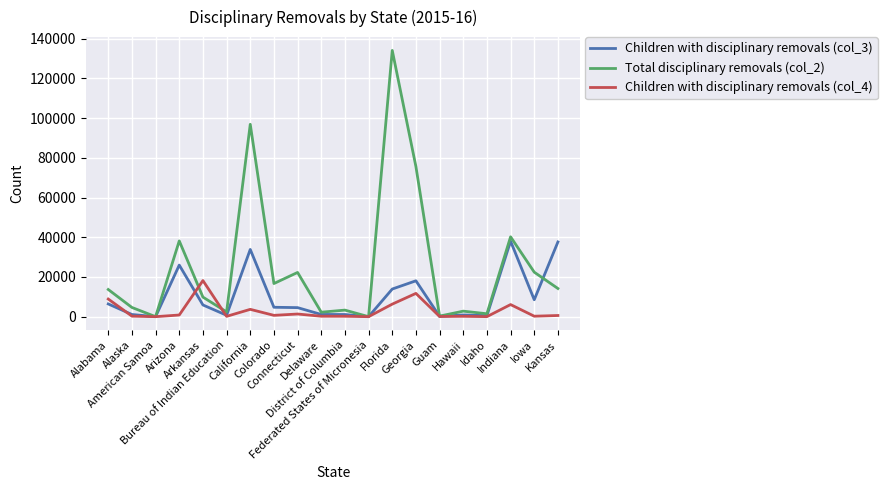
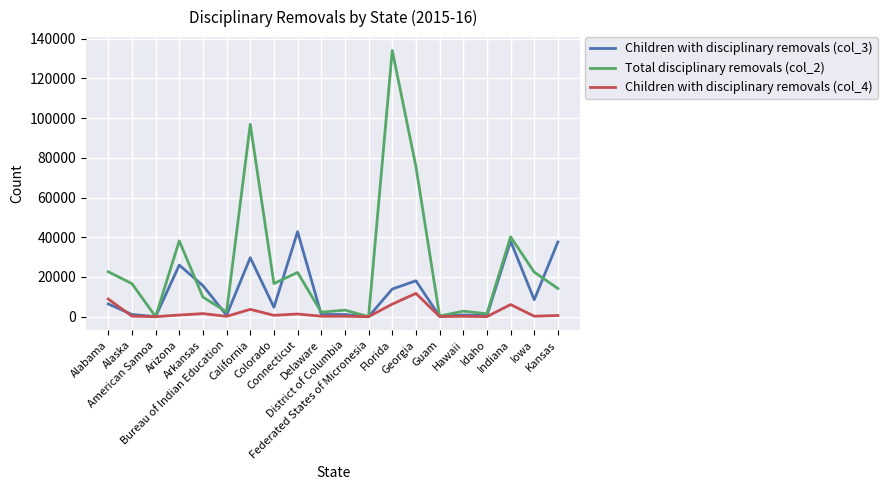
  {
    "Children with disciplinary removals (col_3)": {
      "Alabama": 6000,
      "Arizona": 26000,
-     "Arkansas": 6000,
-     "California": 34000,
+     "Arkansas": 16000,
+     "California": 30000,
      "Colorado": 5000,
-     "Connecticut": 5000,
+     "Connecticut": 43000,
      "Florida": 14000,
      "Georgia": 18000,
      "Indiana": 38000,
      "Iowa": 9000,
      "Kansas": 38000
    },
    "Total disciplinary removals (col_2)": {
-     "Alabama": 14000,
-     "Alaska": 5000,
+     "Alabama": 23000,
+     "Alaska": 17000,
      "Arizona": 38000,
      "Arkansas": 10000,
      "Bureau of Indian Education": 2000,
      "California": 97000,
      "Colorado": 17000,
      "Connecticut": 22000,
      "District of Columbia": 3000,
      "Florida": 134000,
      "Georgia": 76000,
      "Hawaii": 3000,
      "Indiana": 40000,
      "Iowa": 22000,
      "Kansas": 14000
    },
    "Children with disciplinary removals (col_4)": {
      "Alabama": 9000,
      "Arizona": 1000,
-     "Arkansas": 18000,
+     "Arkansas": 2000,
      "California": 4000,
      "Colorado": 1000,
      "Connecticut": 1000,
      "Florida": 6000,
      "Georgia": 12000,
      "Indiana": 6000,
      "Iowa": 0,
      "Kansas": 1000
    }
  }
